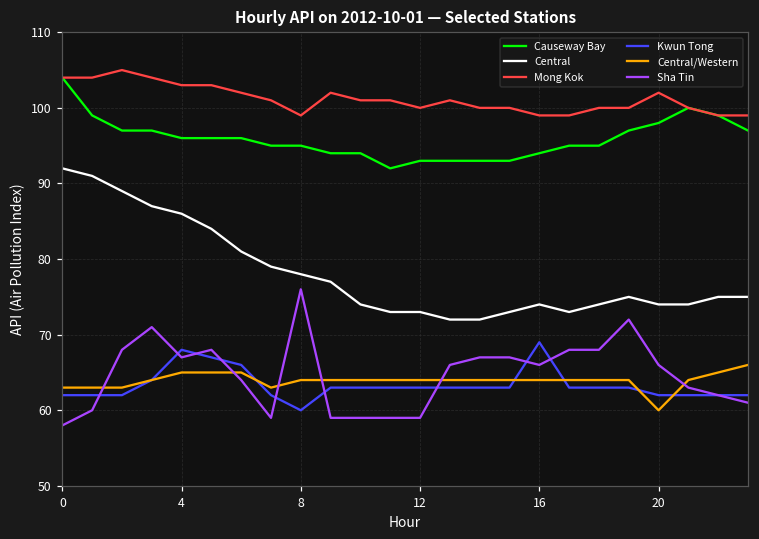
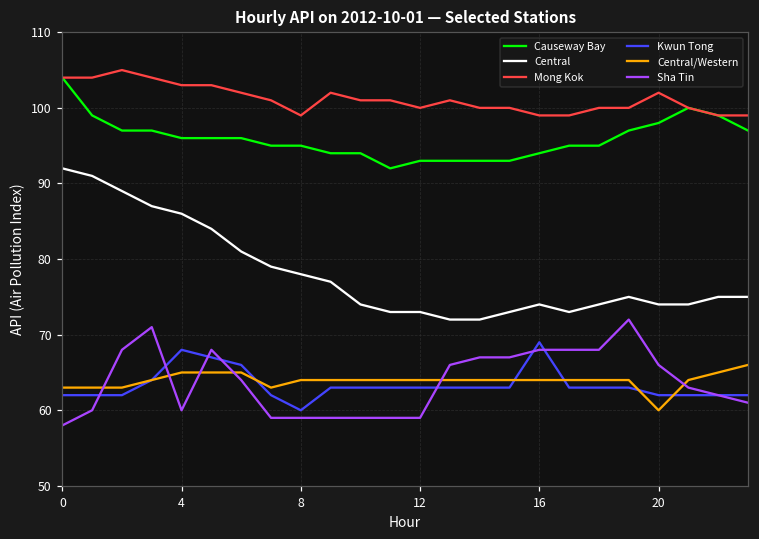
  {
    "Causeway Bay": {
      "4": 96,
      "8": 95,
      "12": 93,
      "16": 94,
      "20": 98
    },
    "Central": {
      "0": 92,
      "4": 86,
      "8": 78,
      "12": 73,
      "16": 74,
      "20": 74
    },
    "Mong Kok": {
      "4": 103,
      "8": 99,
      "12": 100,
      "16": 99,
      "20": 102
    },
    "Kwun Tong": {
      "0": 62,
      "4": 68,
      "8": 60,
      "12": 63,
      "16": 69,
      "20": 62
    },
    "Central/Western": {
      "0": 63,
      "4": 65,
      "8": 64,
      "12": 64,
      "16": 64,
      "20": 60
    },
    "Sha Tin": {
      "0": 58,
-     "4": 67,
-     "8": 76,
+     "4": 60,
+     "8": 59,
      "12": 59,
-     "16": 66,
+     "16": 68,
      "20": 66
    }
  }
